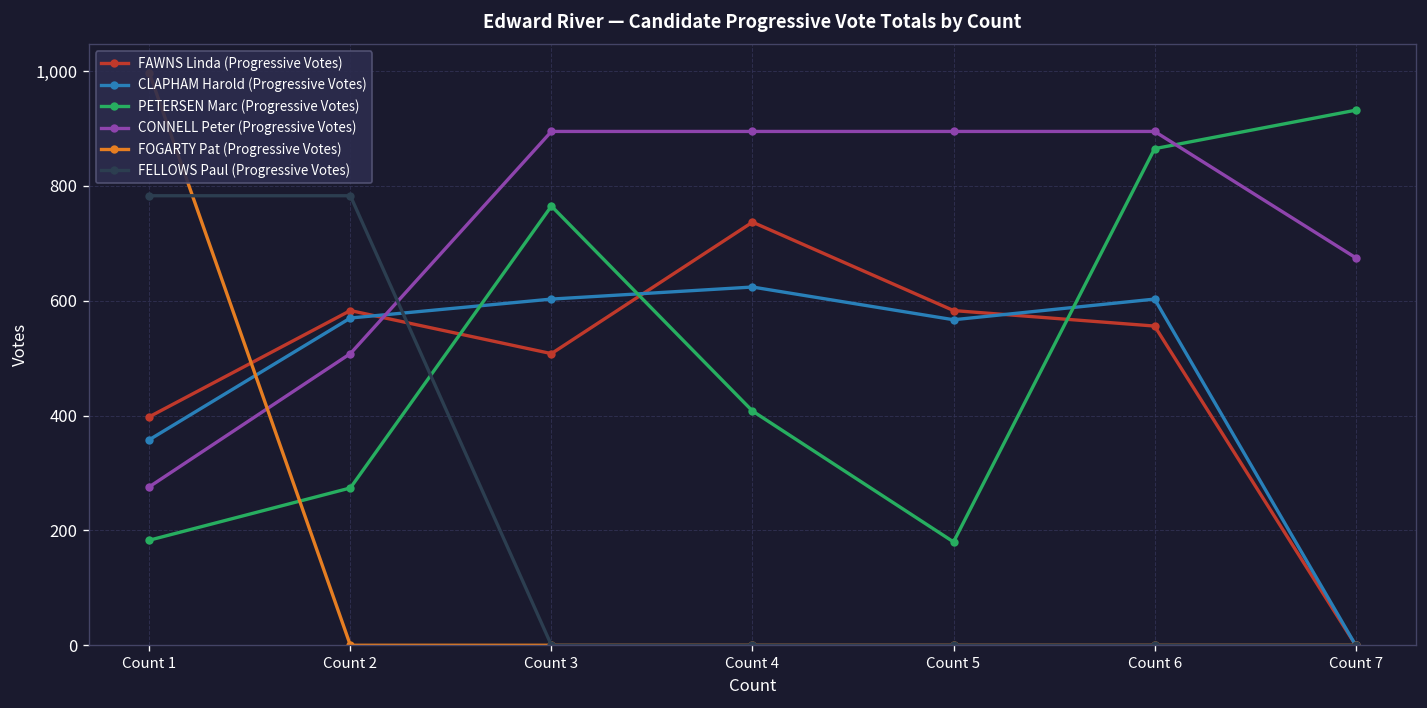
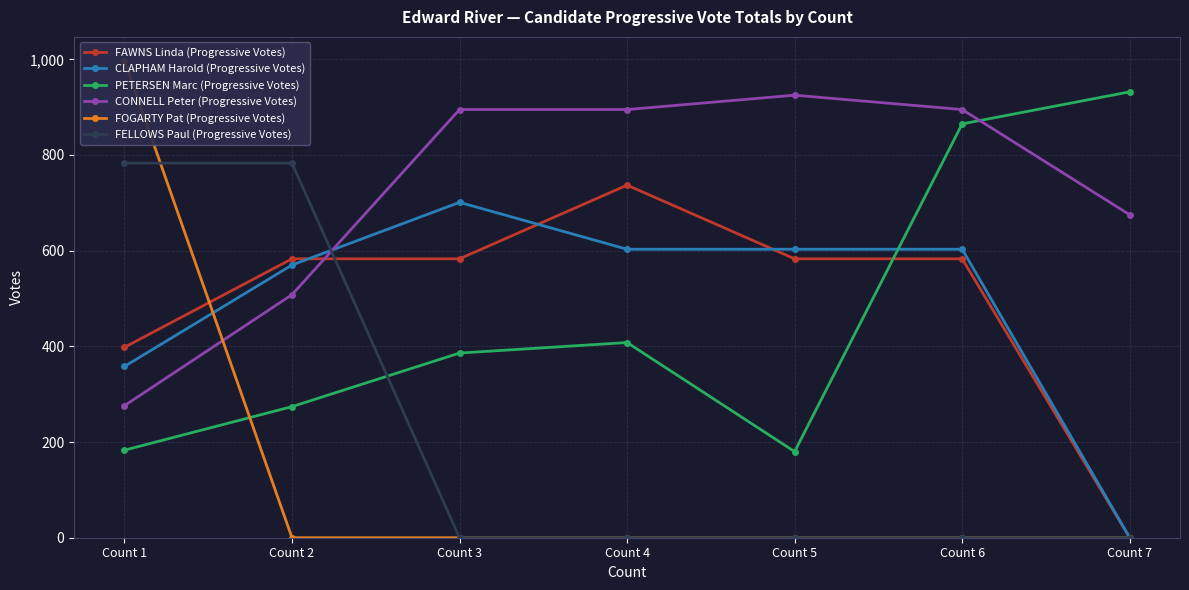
  {
    "FAWNS Linda (Progressive Votes)": {
      "Count 1": 400,
      "Count 2": 580,
-     "Count 3": 510,
+     "Count 3": 580,
      "Count 4": 740,
      "Count 5": 580,
-     "Count 6": 560
+     "Count 6": 580
    },
    "CLAPHAM Harold (Progressive Votes)": {
      "Count 1": 360,
      "Count 2": 570,
-     "Count 3": 600,
-     "Count 4": 620,
-     "Count 5": 570,
+     "Count 3": 700,
+     "Count 4": 600,
+     "Count 5": 600,
      "Count 6": 600
    },
    "PETERSEN Marc (Progressive Votes)": {
      "Count 1": 180,
      "Count 2": 270,
-     "Count 3": 770,
+     "Count 3": 390,
      "Count 4": 410,
      "Count 5": 180,
      "Count 6": 870,
      "Count 7": 930
    },
    "CONNELL Peter (Progressive Votes)": {
      "Count 1": 280,
      "Count 2": 510,
      "Count 3": 900,
      "Count 4": 900,
-     "Count 5": 900,
+     "Count 5": 930,
      "Count 6": 900,
      "Count 7": 680
    },
    "FOGARTY Pat (Progressive Votes)": {
      "Count 2": 0
    },
    "FELLOWS Paul (Progressive Votes)": {
      "Count 1": 780,
      "Count 2": 780
    }
  }
